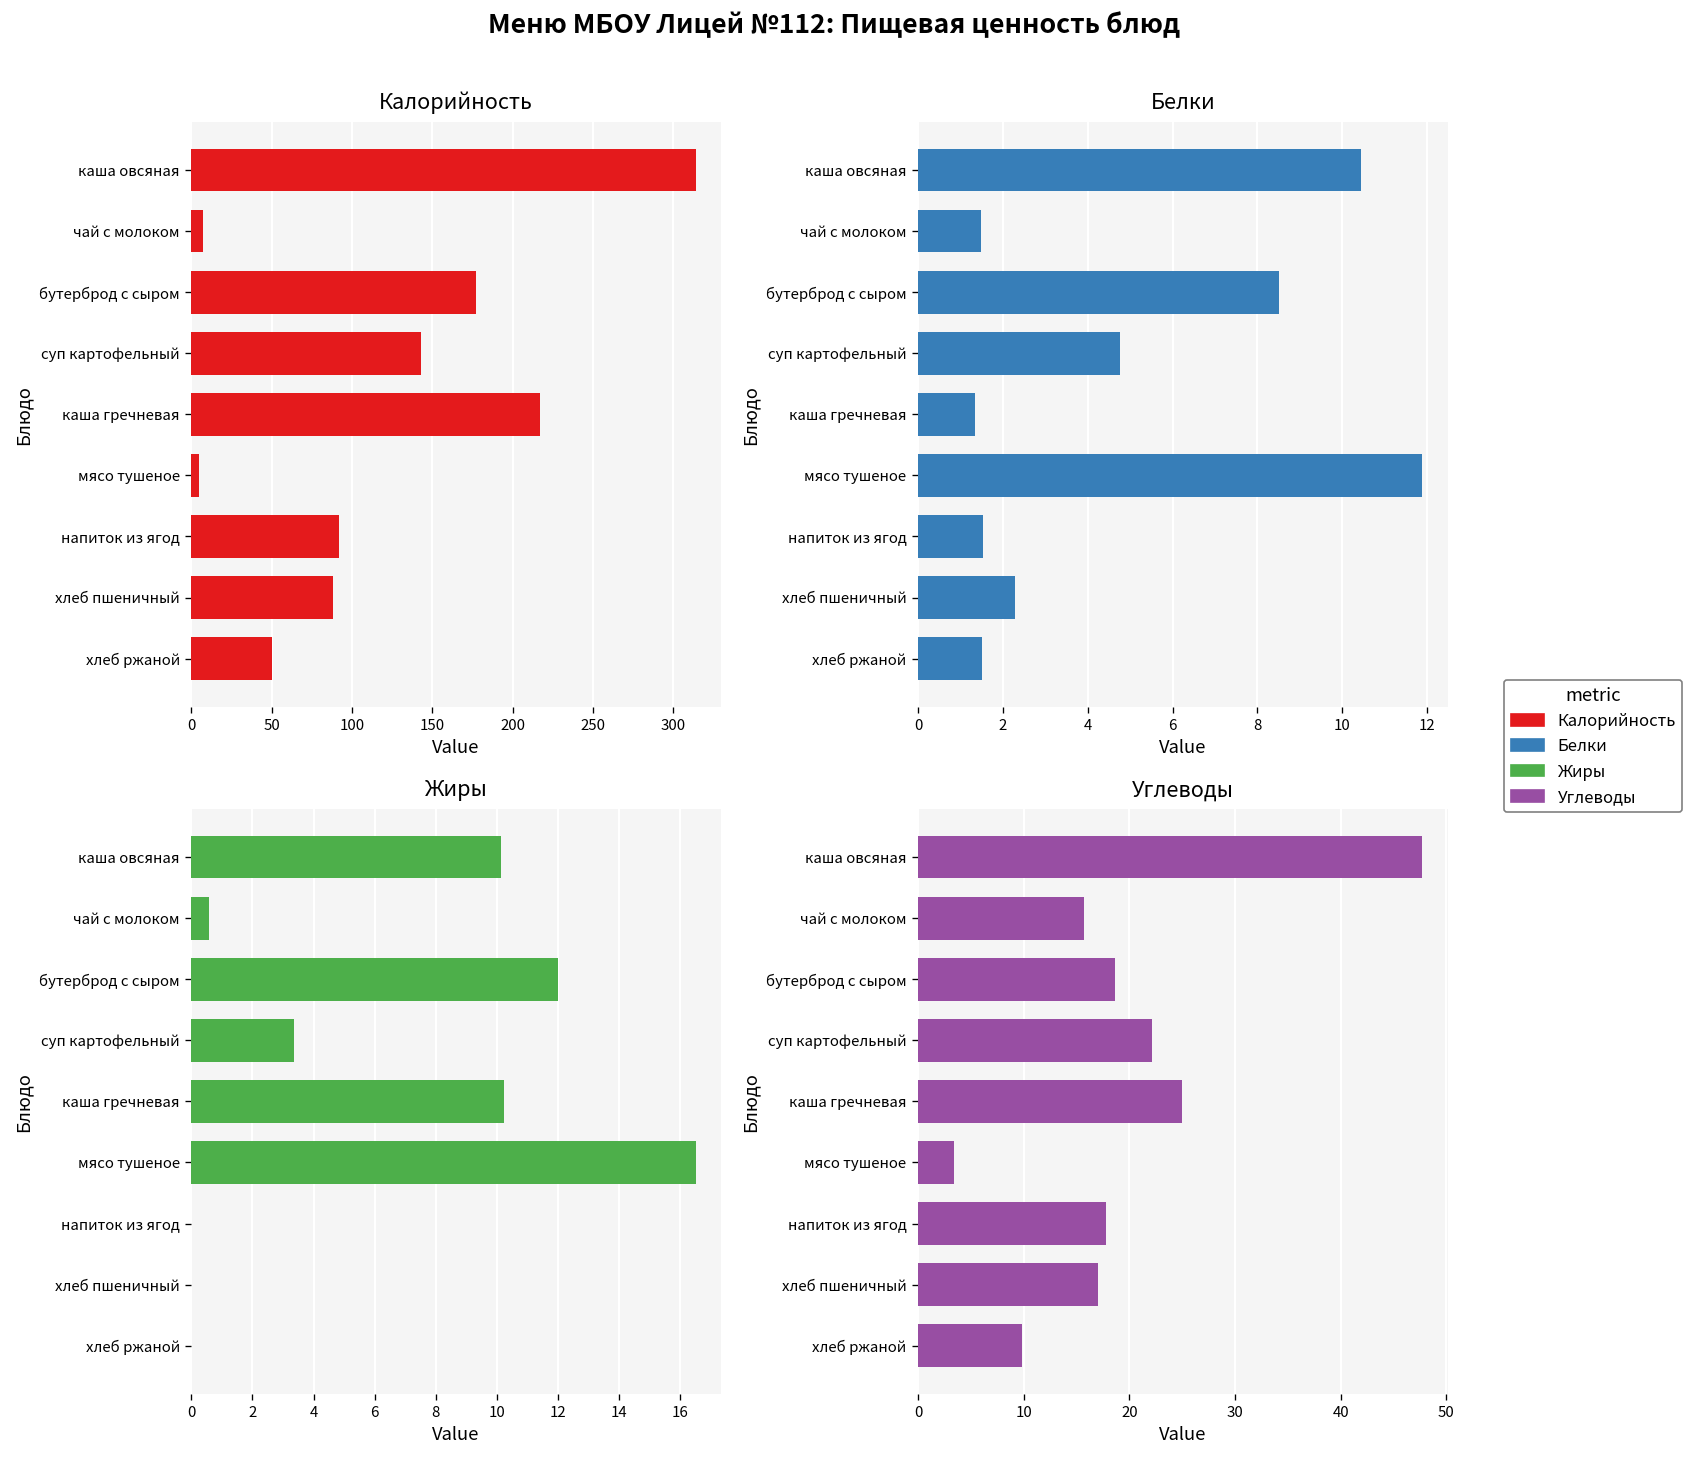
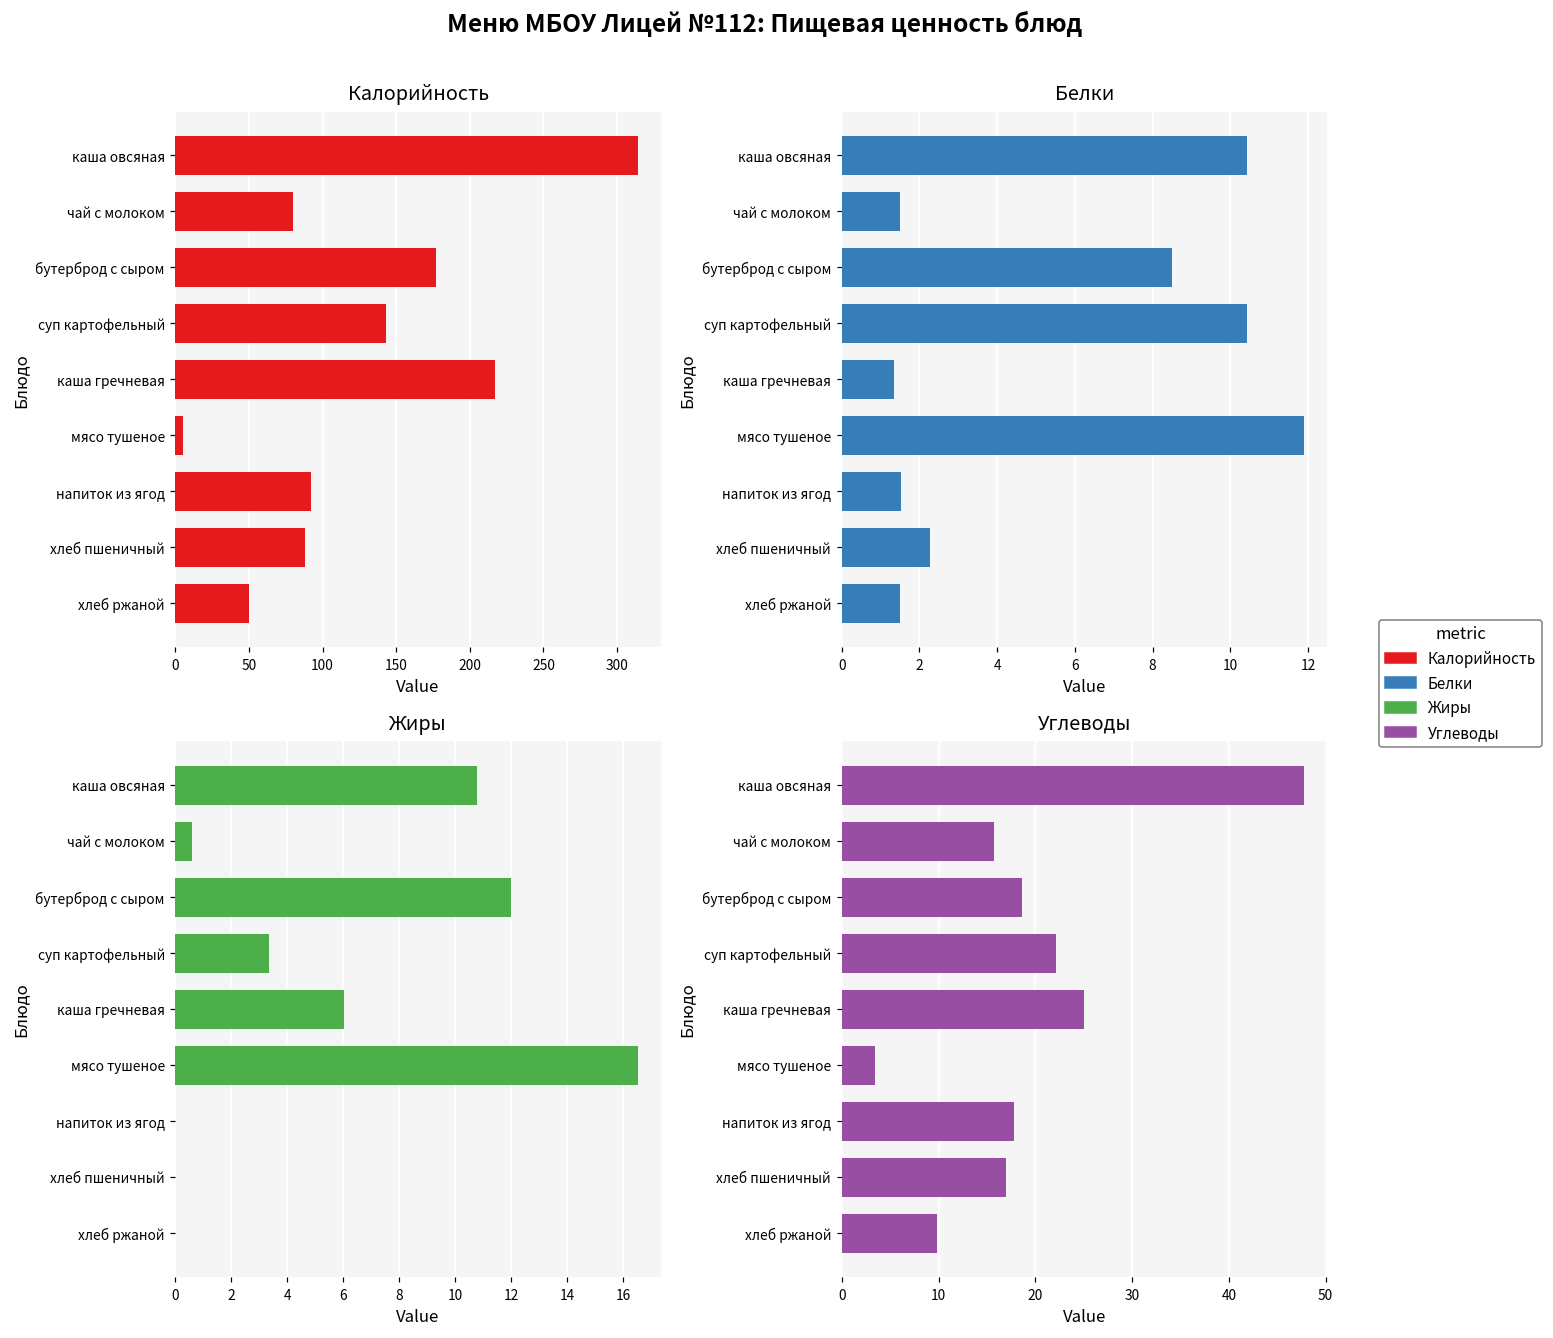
  {
    "Калорийность": {
      "каша овсяная": 314,
-     "чай с молоком": 7,
+     "чай с молоком": 80,
      "бутерброд с сыром": 177,
      "суп картофельный": 143,
      "каша гречневая": 217,
      "мясо тушеное": 5,
      "напиток из ягод": 92,
      "хлеб пшеничный": 88,
      "хлеб ржаной": 50
    },
    "Белки": {
      "каша овсяная": 10.4,
      "чай с молоком": 1.5,
      "бутерброд с сыром": 8.5,
-     "суп картофельный": 4.8,
+     "суп картофельный": 10.4,
      "каша гречневая": 1.4,
      "мясо тушеное": 11.9,
      "напиток из ягод": 1.5,
      "хлеб пшеничный": 2.3,
      "хлеб ржаной": 1.5
    },
    "Жиры": {
-     "каша овсяная": 10.1,
+     "каша овсяная": 10.8,
      "чай с молоком": 0.6,
      "бутерброд с сыром": 12.0,
      "суп картофельный": 3.4,
-     "каша гречневая": 10.2,
+     "каша гречневая": 6.0,
      "мясо тушеное": 16.5,
      "напиток из ягод": 0.0,
      "хлеб пшеничный": 0.0,
      "хлеб ржаной": 0.0
    },
    "Углеводы": {
      "каша овсяная": 48,
      "чай с молоком": 16,
      "бутерброд с сыром": 19,
      "суп картофельный": 22,
      "каша гречневая": 25,
      "мясо тушеное": 3,
      "напиток из ягод": 18,
      "хлеб пшеничный": 17,
      "хлеб ржаной": 10
    }
  }
